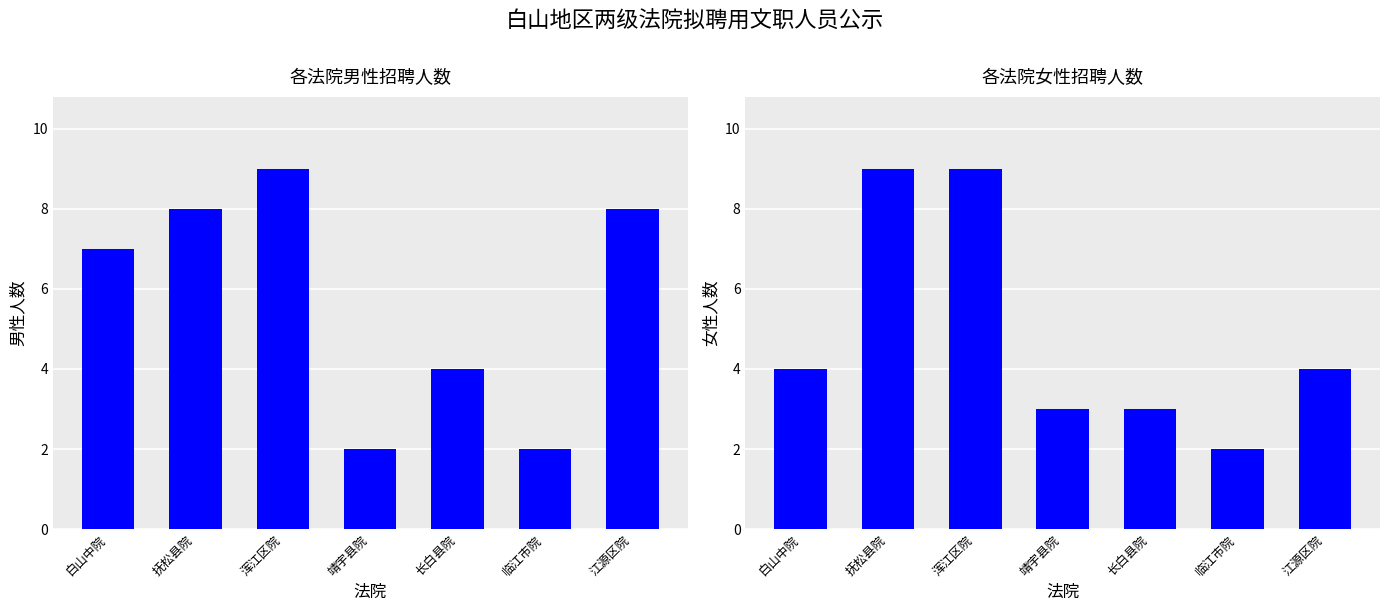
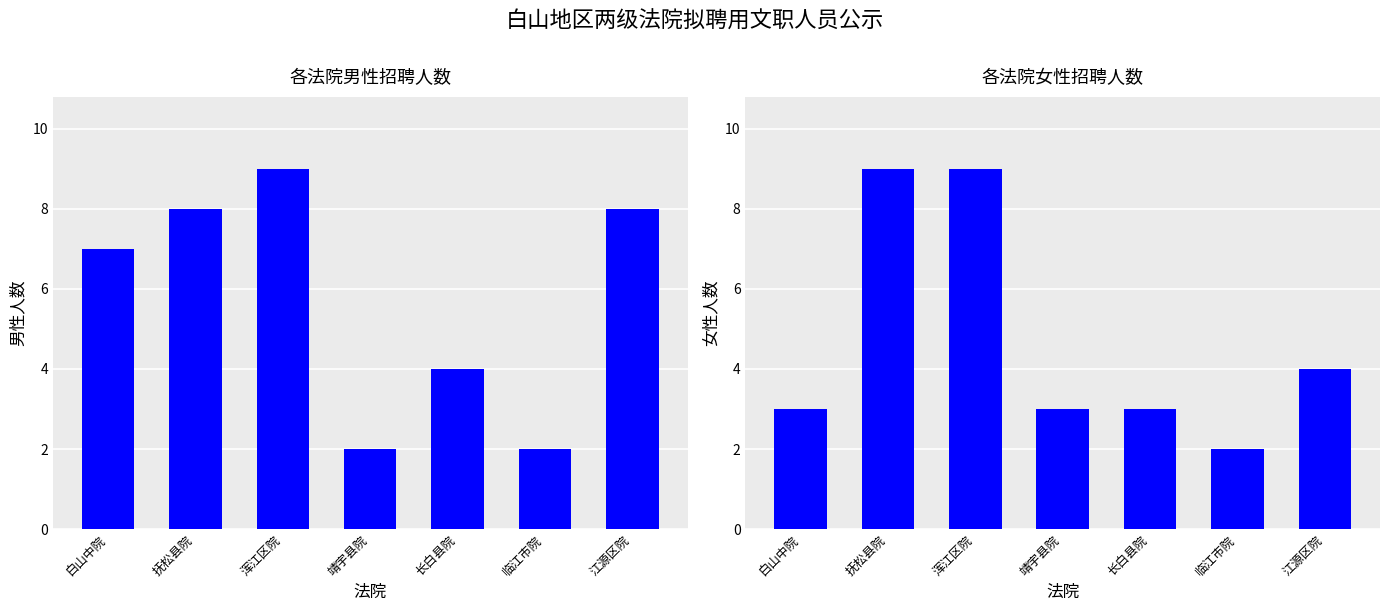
  {
    "各法院男性招聘人数": {
      "白山中院": 7.0,
      "抚松县院": 8.0,
      "浑江区院": 9.0,
      "靖宇县院": 2.0,
      "长白县院": 4.0,
      "临江市院": 2.0,
      "江源区院": 8.0
    },
    "各法院女性招聘人数": {
-     "白山中院": 4,
+     "白山中院": 3,
      "抚松县院": 9,
      "浑江区院": 9,
      "靖宇县院": 3,
      "长白县院": 3,
      "临江市院": 2,
      "江源区院": 4
    }
  }
